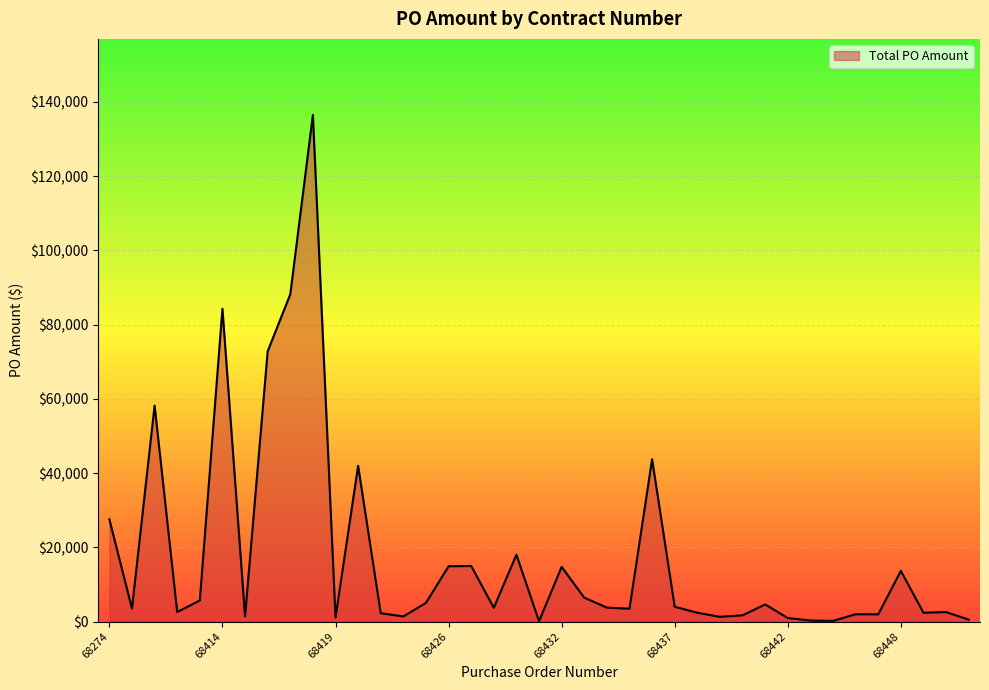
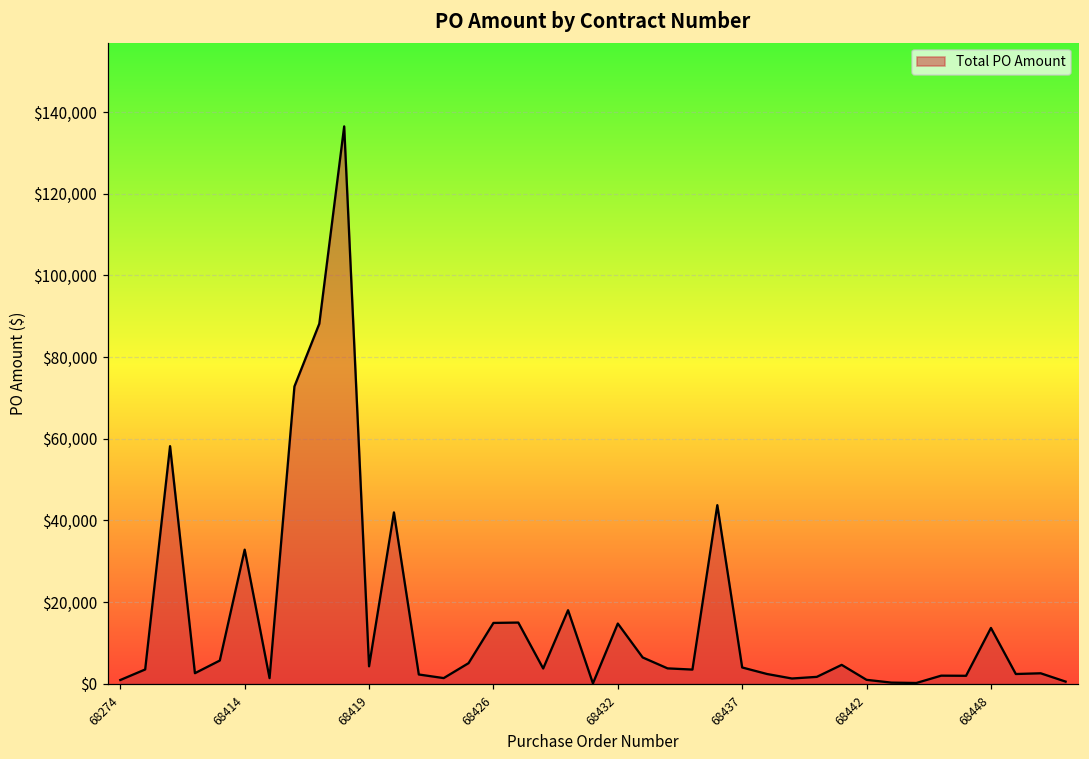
  {
-   "68274": "$28,000",
-   "68414": "$84,000",
-   "68419": "$1,000",
+   "68274": "$1,000",
+   "68414": "$33,000",
+   "68419": "$4,000",
    "68426": "$15,000",
    "68432": "$15,000",
    "68437": "$4,000",
    "68442": "$1,000",
    "68448": "$14,000"
  }
